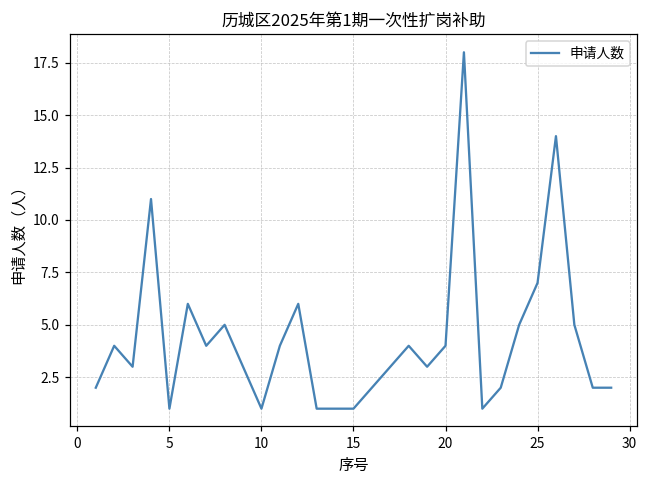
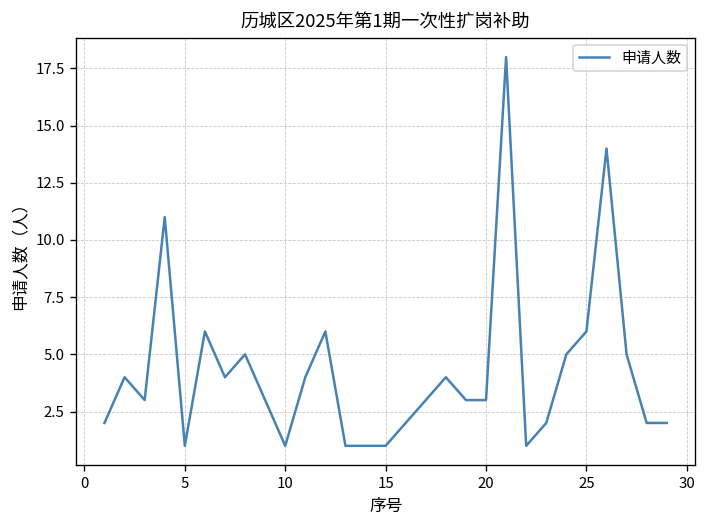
  {
    "5": 1,
    "10": 1,
    "15": 1,
-   "20": 4,
-   "25": 7
+   "20": 3,
+   "25": 6
  }
